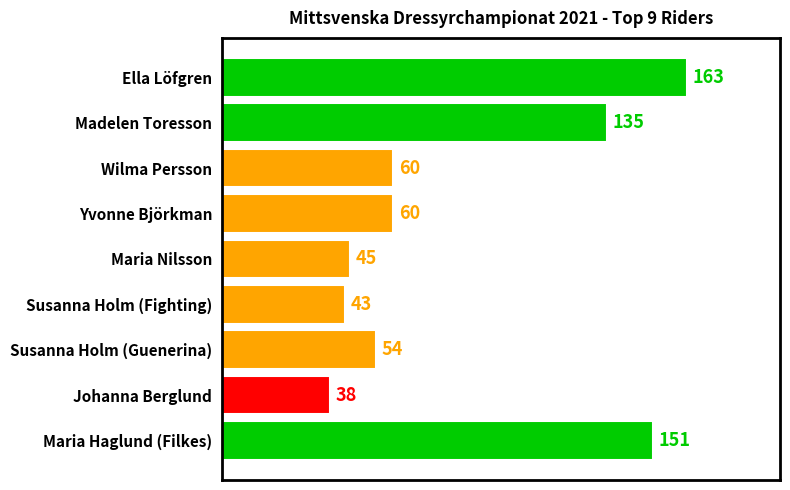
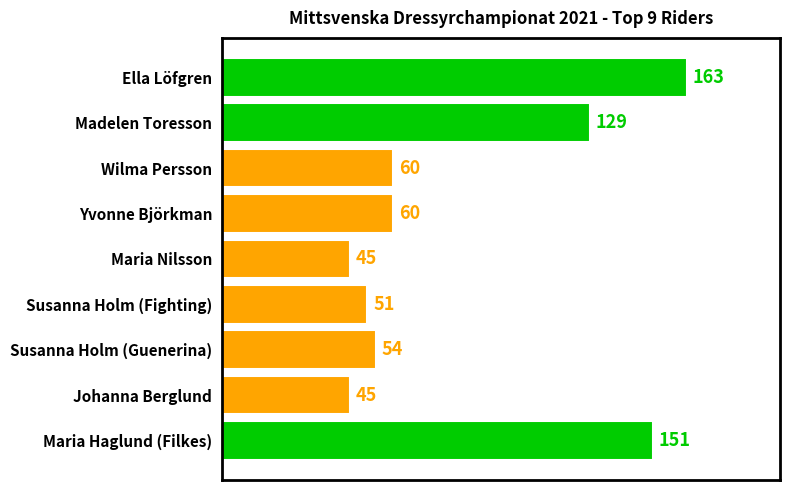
  {
    "Ella Löfgren": 163,
-   "Madelen Toresson": 135,
+   "Madelen Toresson": 129,
    "Wilma Persson": 60,
    "Yvonne Björkman": 60,
    "Maria Nilsson": 45,
-   "Susanna Holm (Fighting)": 43,
+   "Susanna Holm (Fighting)": 51,
    "Susanna Holm (Guenerina)": 54,
-   "Johanna Berglund": 38,
+   "Johanna Berglund": 45,
    "Maria Haglund (Filkes)": 151
  }
